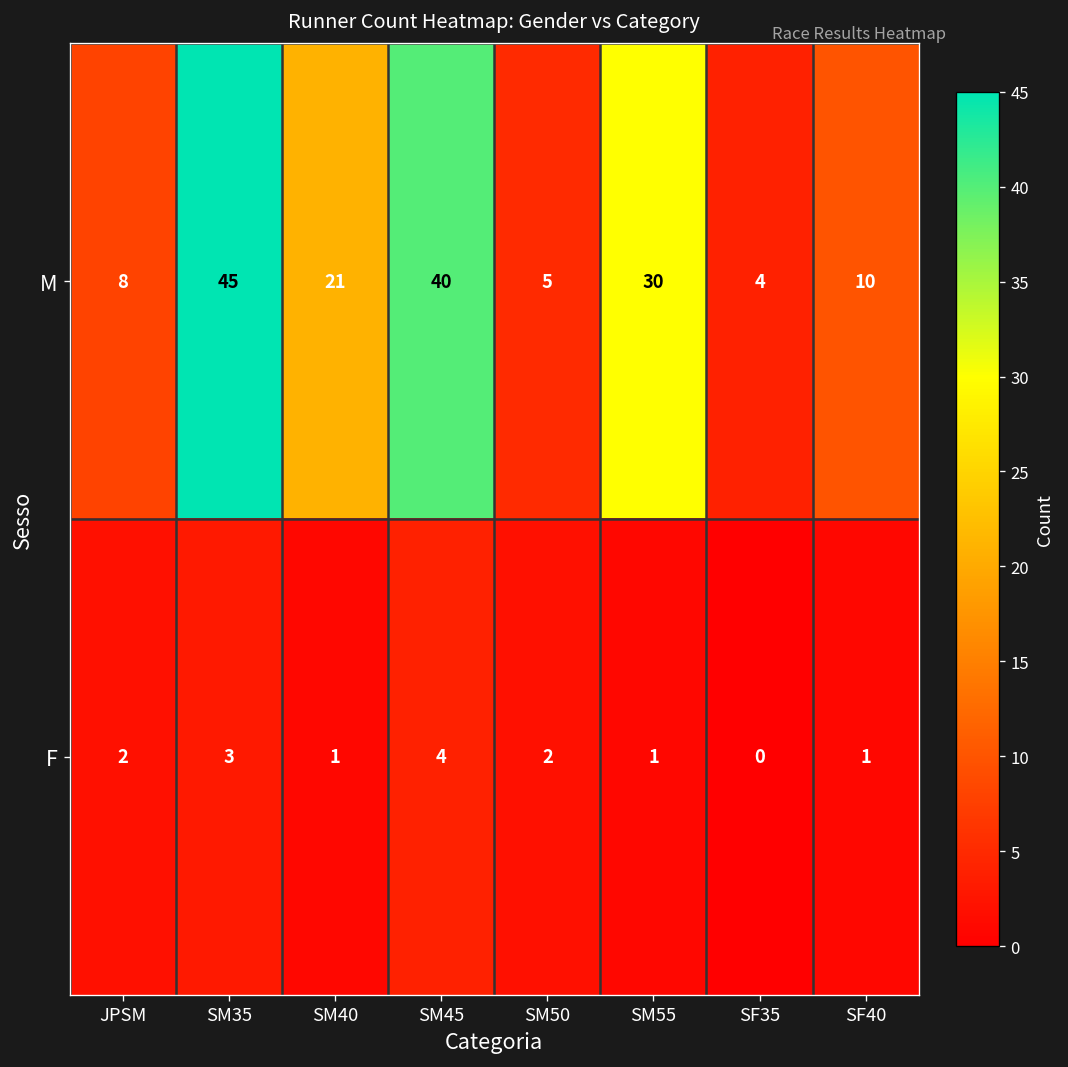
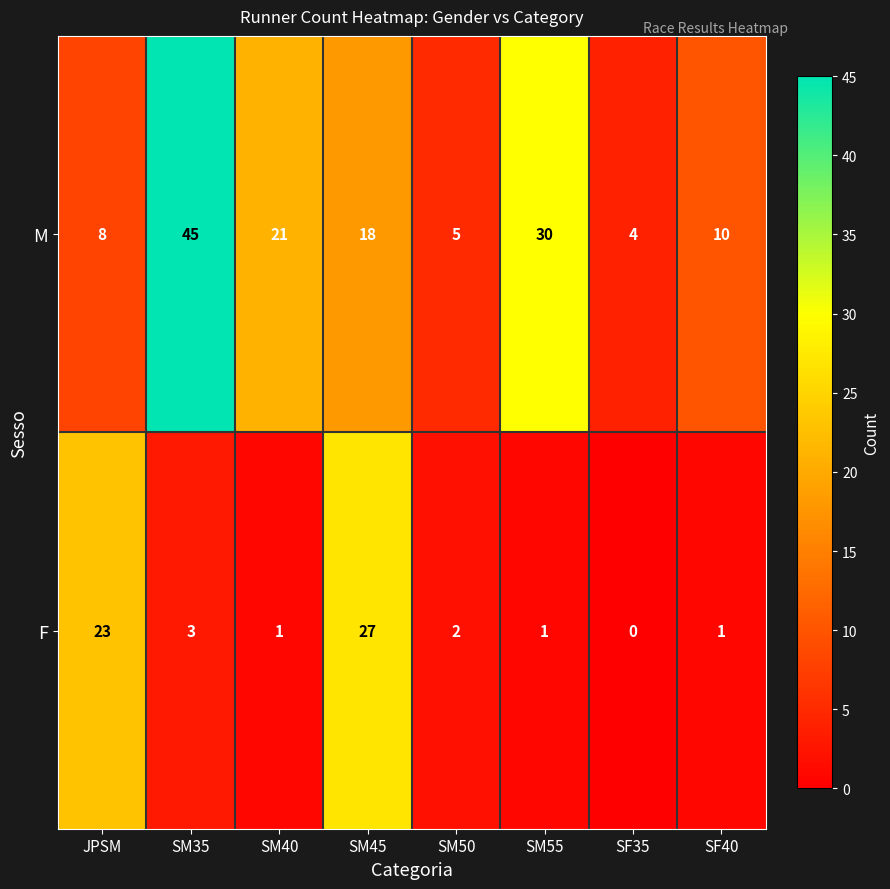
  {
    "M": {
      "JPSM": 8,
      "SM35": 45,
      "SM40": 21,
-     "SM45": 40,
+     "SM45": 18,
      "SM50": 5,
      "SM55": 30,
      "SF35": 4,
      "SF40": 10
    },
    "F": {
-     "JPSM": 2,
+     "JPSM": 23,
      "SM35": 3,
      "SM40": 1,
-     "SM45": 4,
+     "SM45": 27,
      "SM50": 2,
      "SM55": 1,
      "SF35": 0,
      "SF40": 1
    }
  }
